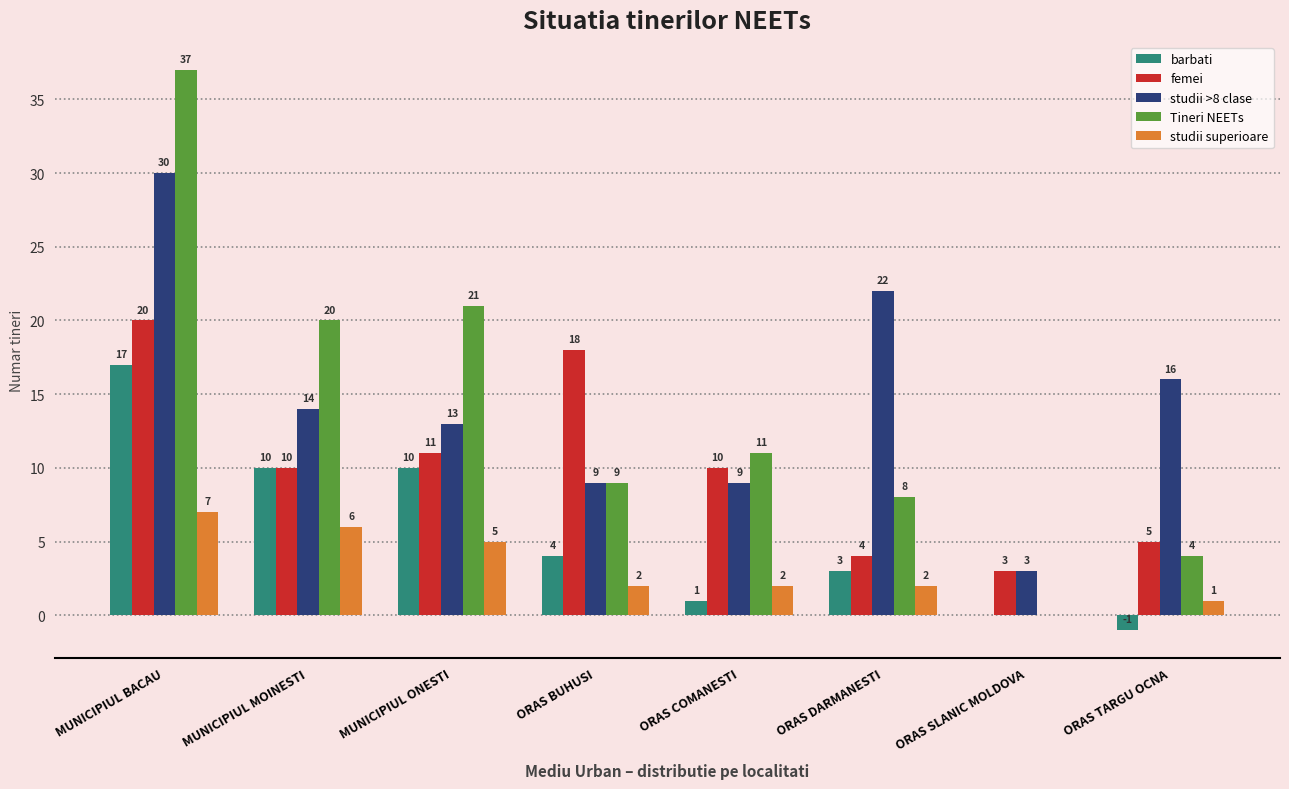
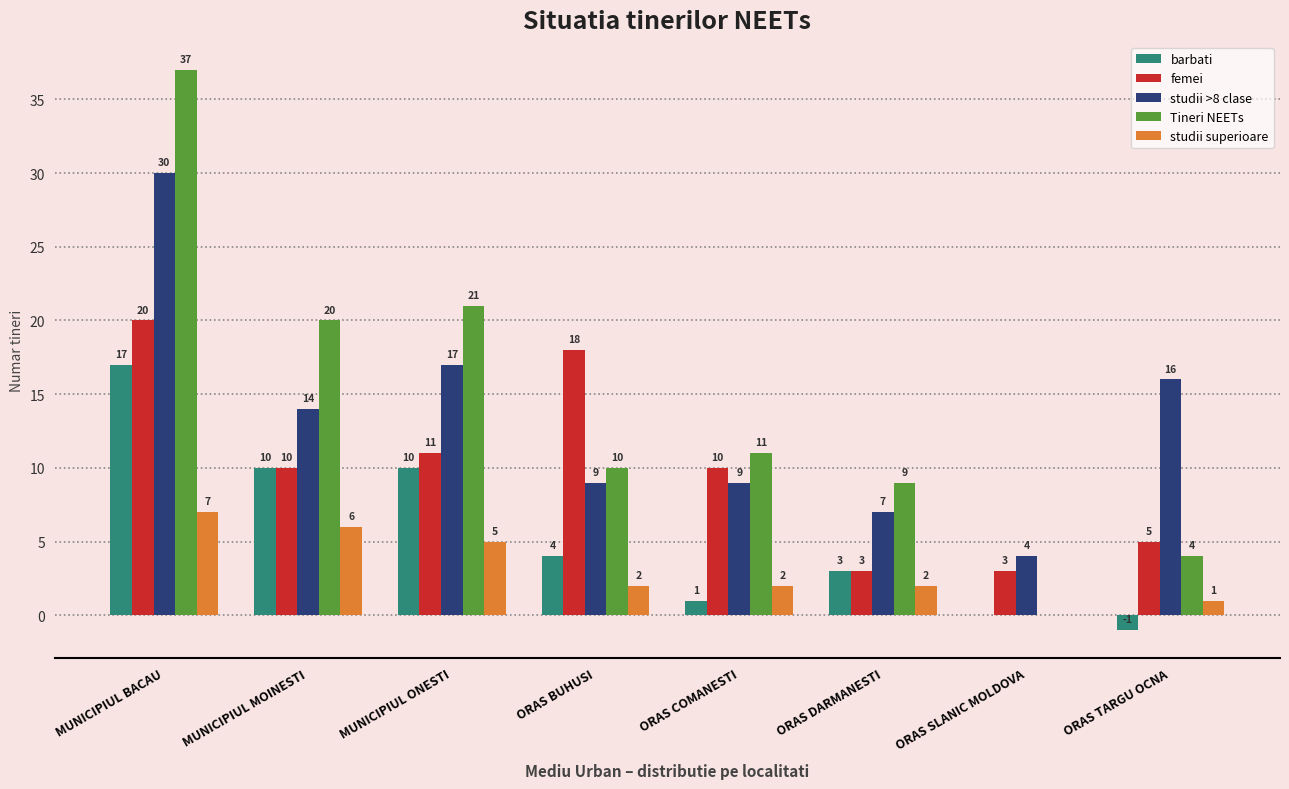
  {
    "barbati": {
      "MUNICIPIUL BACAU": 17,
      "MUNICIPIUL MOINESTI": 10,
      "MUNICIPIUL ONESTI": 10,
      "ORAS BUHUSI": 4,
      "ORAS COMANESTI": 1,
      "ORAS DARMANESTI": 3,
      "ORAS TARGU OCNA": -1
    },
    "femei": {
      "MUNICIPIUL BACAU": 20,
      "MUNICIPIUL MOINESTI": 10,
      "MUNICIPIUL ONESTI": 11,
      "ORAS BUHUSI": 18,
      "ORAS COMANESTI": 10,
-     "ORAS DARMANESTI": 4,
+     "ORAS DARMANESTI": 3,
      "ORAS SLANIC MOLDOVA": 3,
      "ORAS TARGU OCNA": 5
    },
    "studii >8 clase": {
      "MUNICIPIUL BACAU": 30,
      "MUNICIPIUL MOINESTI": 14,
-     "MUNICIPIUL ONESTI": 13,
+     "MUNICIPIUL ONESTI": 17,
      "ORAS BUHUSI": 9,
      "ORAS COMANESTI": 9,
-     "ORAS DARMANESTI": 22,
-     "ORAS SLANIC MOLDOVA": 3,
+     "ORAS DARMANESTI": 7,
+     "ORAS SLANIC MOLDOVA": 4,
      "ORAS TARGU OCNA": 16
    },
    "Tineri NEETs": {
      "MUNICIPIUL BACAU": 37,
      "MUNICIPIUL MOINESTI": 20,
      "MUNICIPIUL ONESTI": 21,
-     "ORAS BUHUSI": 9,
+     "ORAS BUHUSI": 10,
      "ORAS COMANESTI": 11,
-     "ORAS DARMANESTI": 8,
+     "ORAS DARMANESTI": 9,
      "ORAS TARGU OCNA": 4
    },
    "studii superioare": {
      "MUNICIPIUL BACAU": 7,
      "MUNICIPIUL MOINESTI": 6,
      "MUNICIPIUL ONESTI": 5,
      "ORAS BUHUSI": 2,
      "ORAS COMANESTI": 2,
      "ORAS DARMANESTI": 2,
      "ORAS TARGU OCNA": 1
    }
  }
